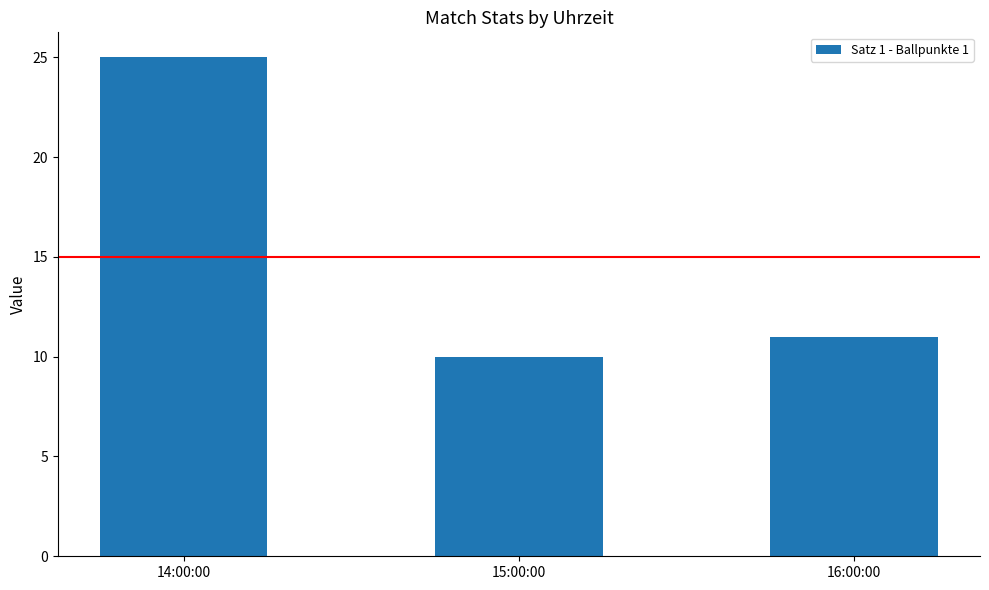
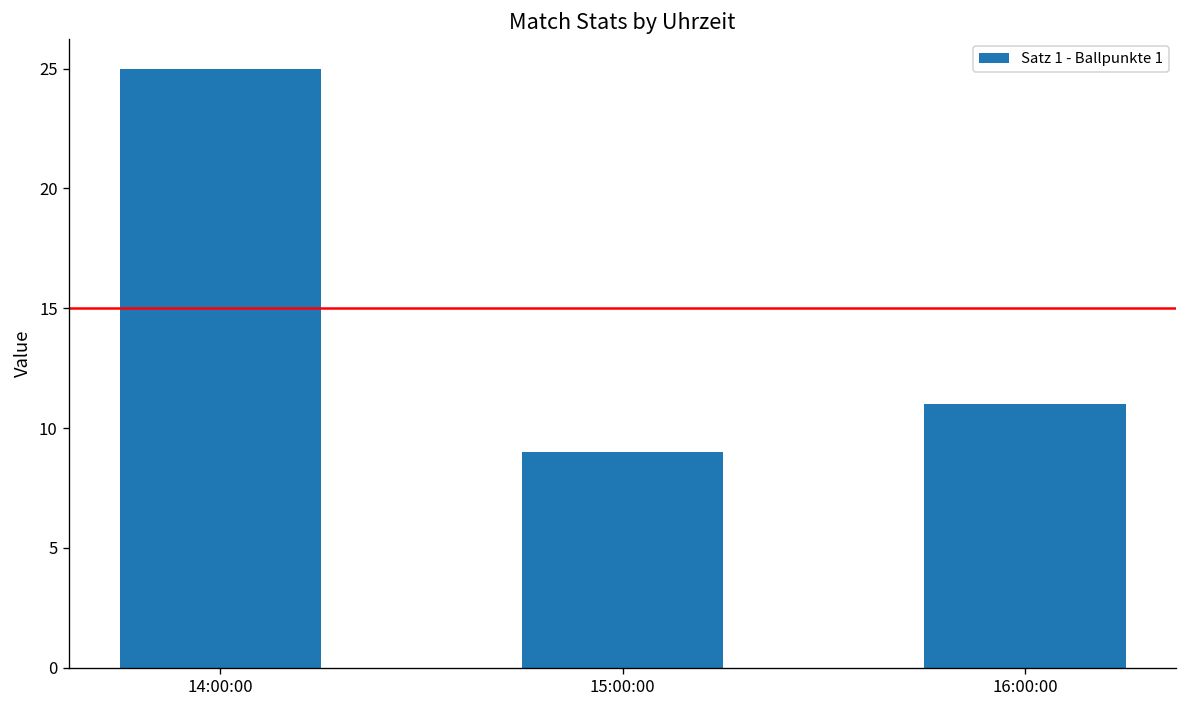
  {
    "14:00:00": 25,
-   "15:00:00": 10,
+   "15:00:00": 9,
    "16:00:00": 11
  }
